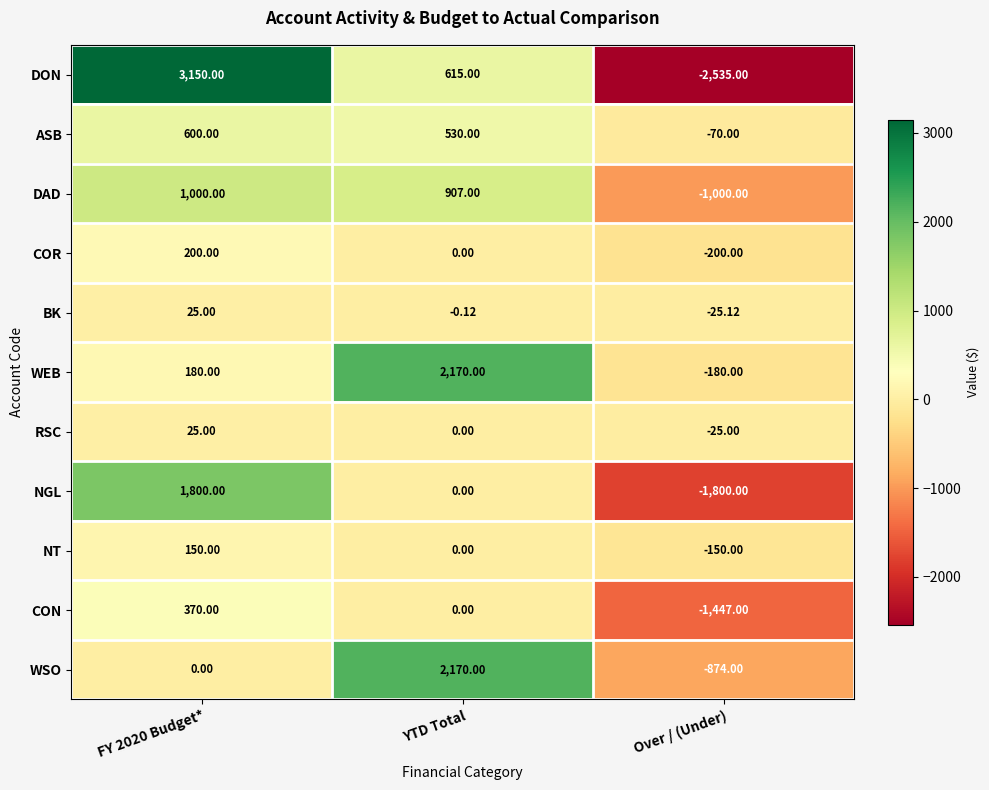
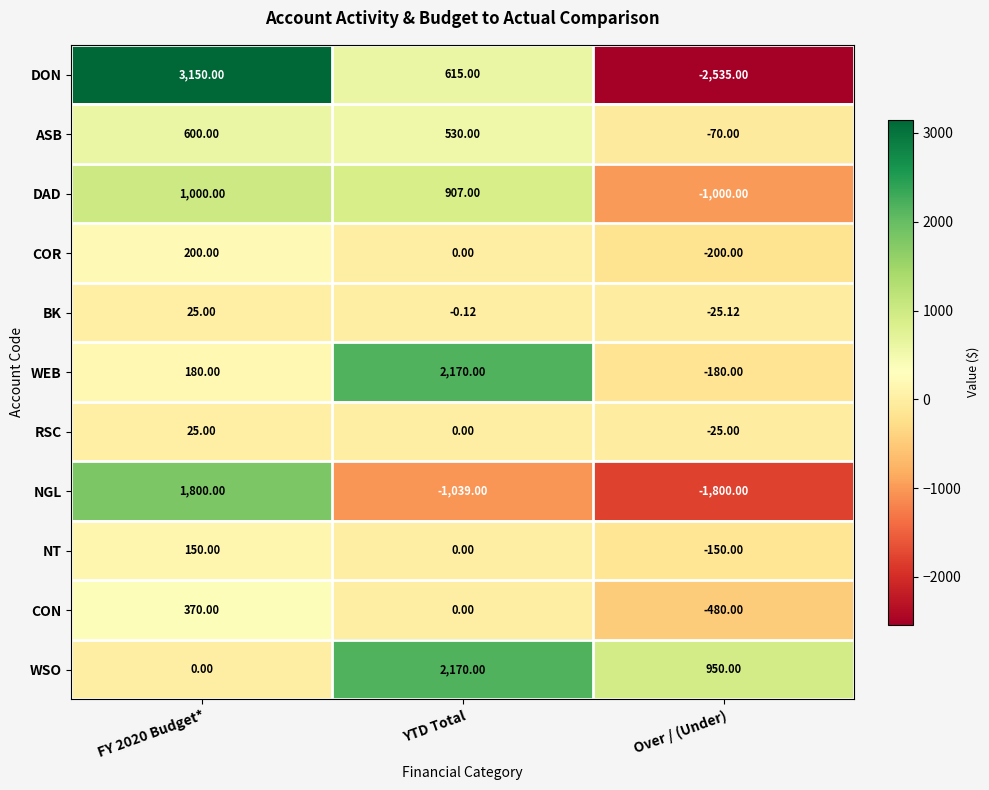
  {
    "DON": {
      "FY 2020 Budget*": "3,150.00",
      "YTD Total": "615.00",
      "Over / (Under)": "-2,535.00"
    },
    "ASB": {
      "FY 2020 Budget*": "600.00",
      "YTD Total": "530.00",
      "Over / (Under)": "-70.00"
    },
    "DAD": {
      "FY 2020 Budget*": "1,000.00",
      "YTD Total": "907.00",
      "Over / (Under)": "-1,000.00"
    },
    "COR": {
      "FY 2020 Budget*": "200.00",
      "YTD Total": "0.00",
      "Over / (Under)": "-200.00"
    },
    "BK": {
      "FY 2020 Budget*": "25.00",
      "YTD Total": "-0.12",
      "Over / (Under)": "-25.12"
    },
    "WEB": {
      "FY 2020 Budget*": "180.00",
      "YTD Total": "2,170.00",
      "Over / (Under)": "-180.00"
    },
    "RSC": {
      "FY 2020 Budget*": "25.00",
      "YTD Total": "0.00",
      "Over / (Under)": "-25.00"
    },
    "NGL": {
      "FY 2020 Budget*": "1,800.00",
-     "YTD Total": "0.00",
+     "YTD Total": "-1,039.00",
      "Over / (Under)": "-1,800.00"
    },
    "NT": {
      "FY 2020 Budget*": "150.00",
      "YTD Total": "0.00",
      "Over / (Under)": "-150.00"
    },
    "CON": {
      "FY 2020 Budget*": "370.00",
      "YTD Total": "0.00",
-     "Over / (Under)": "-1,447.00"
+     "Over / (Under)": "-480.00"
    },
    "WSO": {
      "FY 2020 Budget*": "0.00",
      "YTD Total": "2,170.00",
-     "Over / (Under)": "-874.00"
+     "Over / (Under)": "950.00"
    }
  }
